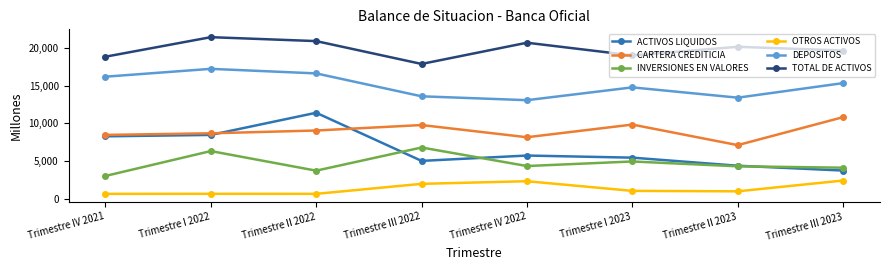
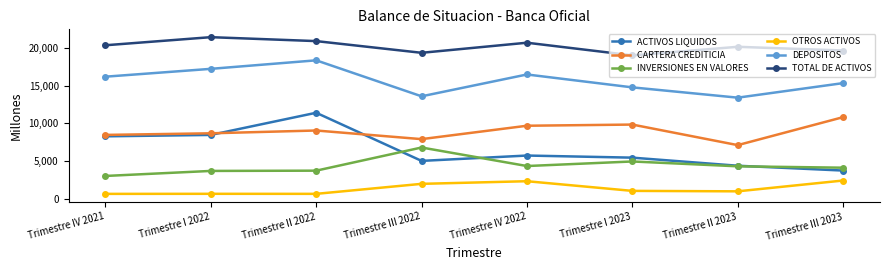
  {
    "ACTIVOS LIQUIDOS": {
      "Trimestre II 2022": "11,000",
      "Trimestre III 2022": "5,000",
      "Trimestre IV 2022": "6,000",
      "Trimestre I 2023": "5,000",
      "Trimestre III 2023": "4,000"
    },
    "CARTERA CREDITICIA": {
      "Trimestre II 2022": "9,000",
-     "Trimestre III 2022": "10,000",
-     "Trimestre IV 2022": "8,000",
+     "Trimestre III 2022": "8,000",
+     "Trimestre IV 2022": "10,000",
      "Trimestre I 2023": "10,000",
      "Trimestre II 2023": "7,000",
      "Trimestre III 2023": "11,000"
    },
    "INVERSIONES EN VALORES": {
      "Trimestre IV 2021": "3,000",
-     "Trimestre I 2022": "6,000",
+     "Trimestre I 2022": "4,000",
      "Trimestre II 2022": "4,000",
      "Trimestre III 2022": "7,000",
      "Trimestre IV 2022": "4,000",
      "Trimestre I 2023": "5,000",
      "Trimestre III 2023": "4,000"
    },
    "OTROS ACTIVOS": {
      "Trimestre IV 2021": "1,000",
      "Trimestre I 2022": "1,000",
      "Trimestre II 2022": "1,000",
      "Trimestre III 2022": "2,000",
      "Trimestre IV 2022": "2,000",
      "Trimestre I 2023": "1,000",
      "Trimestre II 2023": "1,000",
      "Trimestre III 2023": "2,000"
    },
    "DEPOSITOS": {
      "Trimestre IV 2021": "16,000",
      "Trimestre I 2022": "17,000",
-     "Trimestre II 2022": "17,000",
+     "Trimestre II 2022": "18,000",
      "Trimestre III 2022": "14,000",
-     "Trimestre IV 2022": "13,000",
+     "Trimestre IV 2022": "17,000",
      "Trimestre I 2023": "15,000",
      "Trimestre II 2023": "13,000",
      "Trimestre III 2023": "15,000"
    },
    "TOTAL DE ACTIVOS": {
-     "Trimestre IV 2021": "19,000",
+     "Trimestre IV 2021": "20,000",
      "Trimestre I 2022": "21,000",
      "Trimestre II 2022": "21,000",
-     "Trimestre III 2022": "18,000",
+     "Trimestre III 2022": "19,000",
      "Trimestre IV 2022": "21,000"
    }
  }
